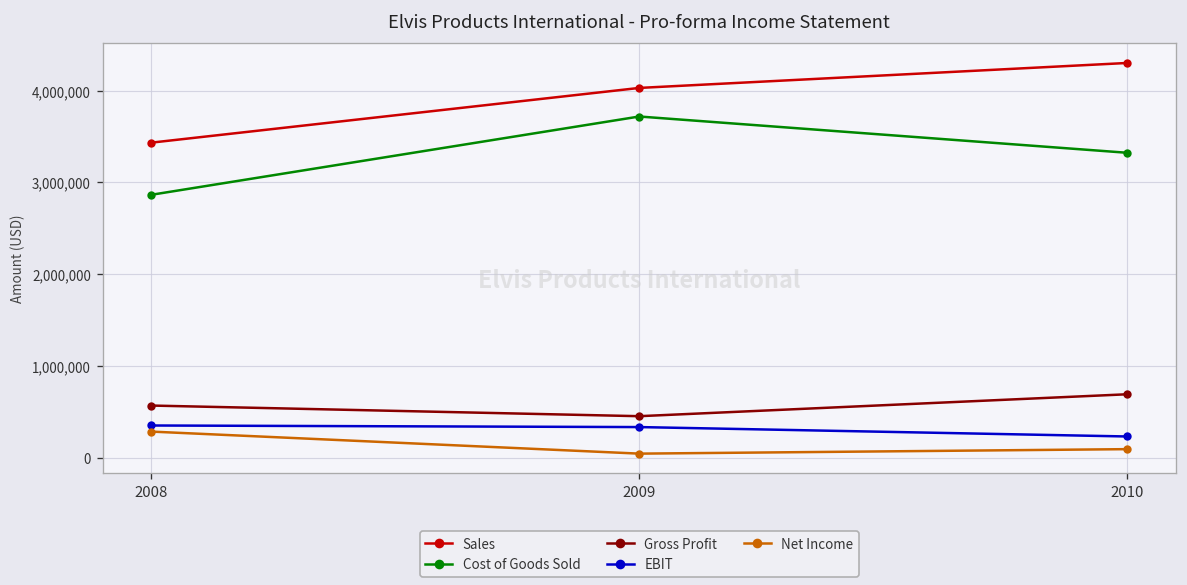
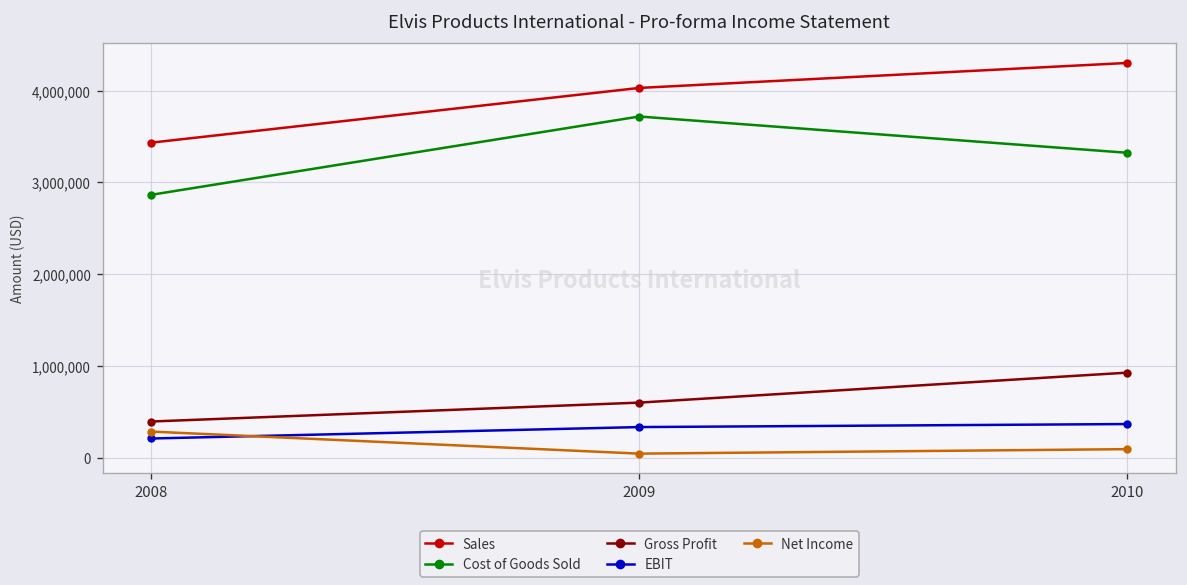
  {
    "Sales": {
      "2008": "3,400,000",
      "2009": "4,000,000",
      "2010": "4,300,000"
    },
    "Cost of Goods Sold": {
      "2008": "2,900,000",
      "2009": "3,700,000",
      "2010": "3,300,000"
    },
    "Gross Profit": {
-     "2008": "600,000",
-     "2009": "500,000",
-     "2010": "700,000"
+     "2008": "400,000",
+     "2009": "600,000",
+     "2010": "900,000"
    },
    "EBIT": {
-     "2008": "400,000",
+     "2008": "200,000",
      "2009": "300,000",
-     "2010": "200,000"
+     "2010": "400,000"
    },
    "Net Income": {
      "2008": "300,000",
      "2009": "0",
      "2010": "100,000"
    }
  }
